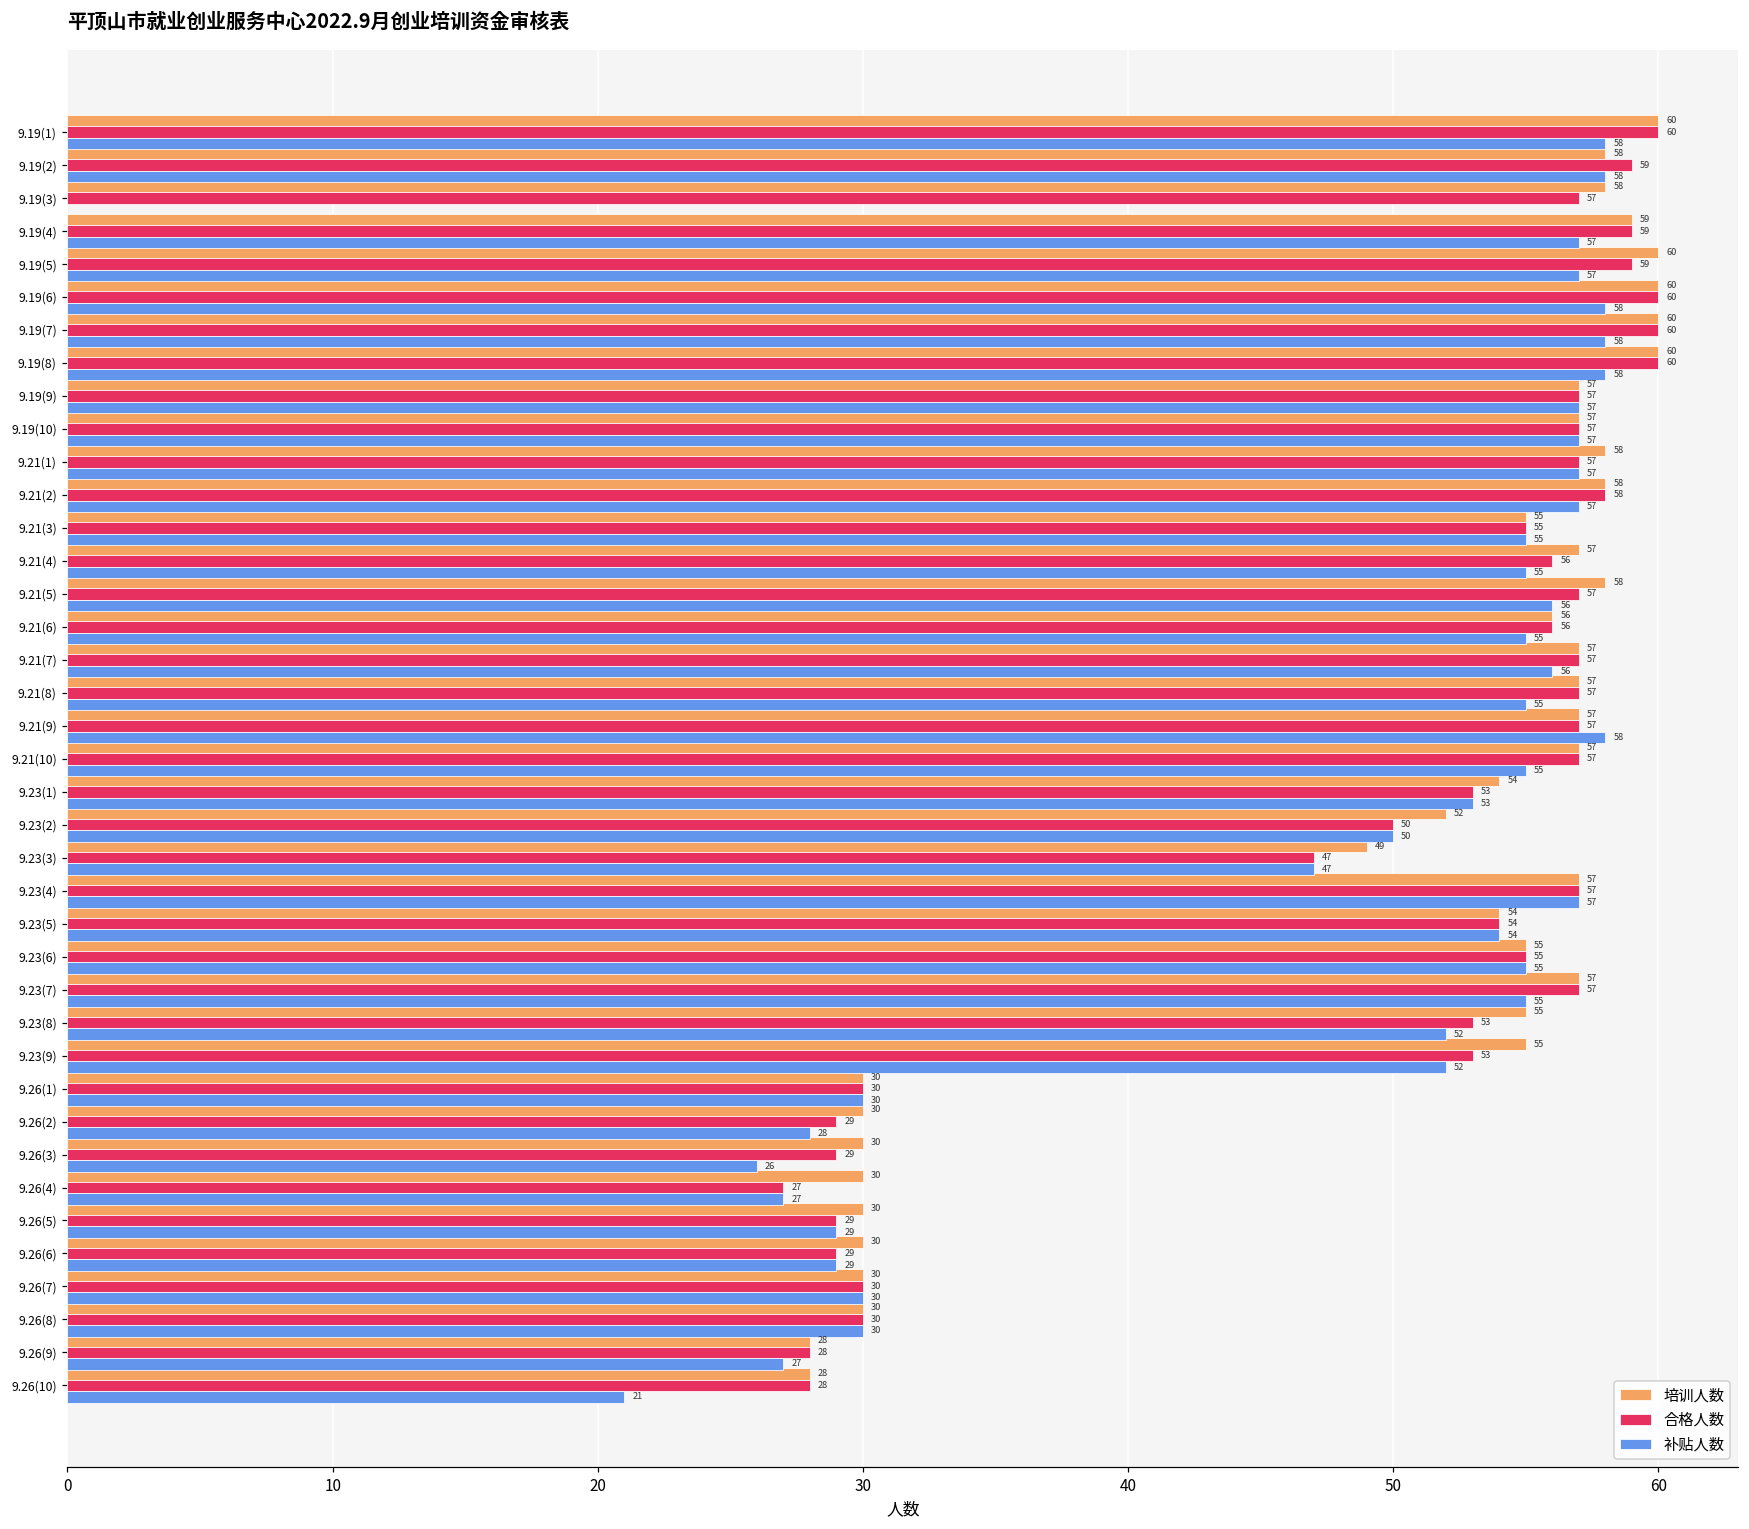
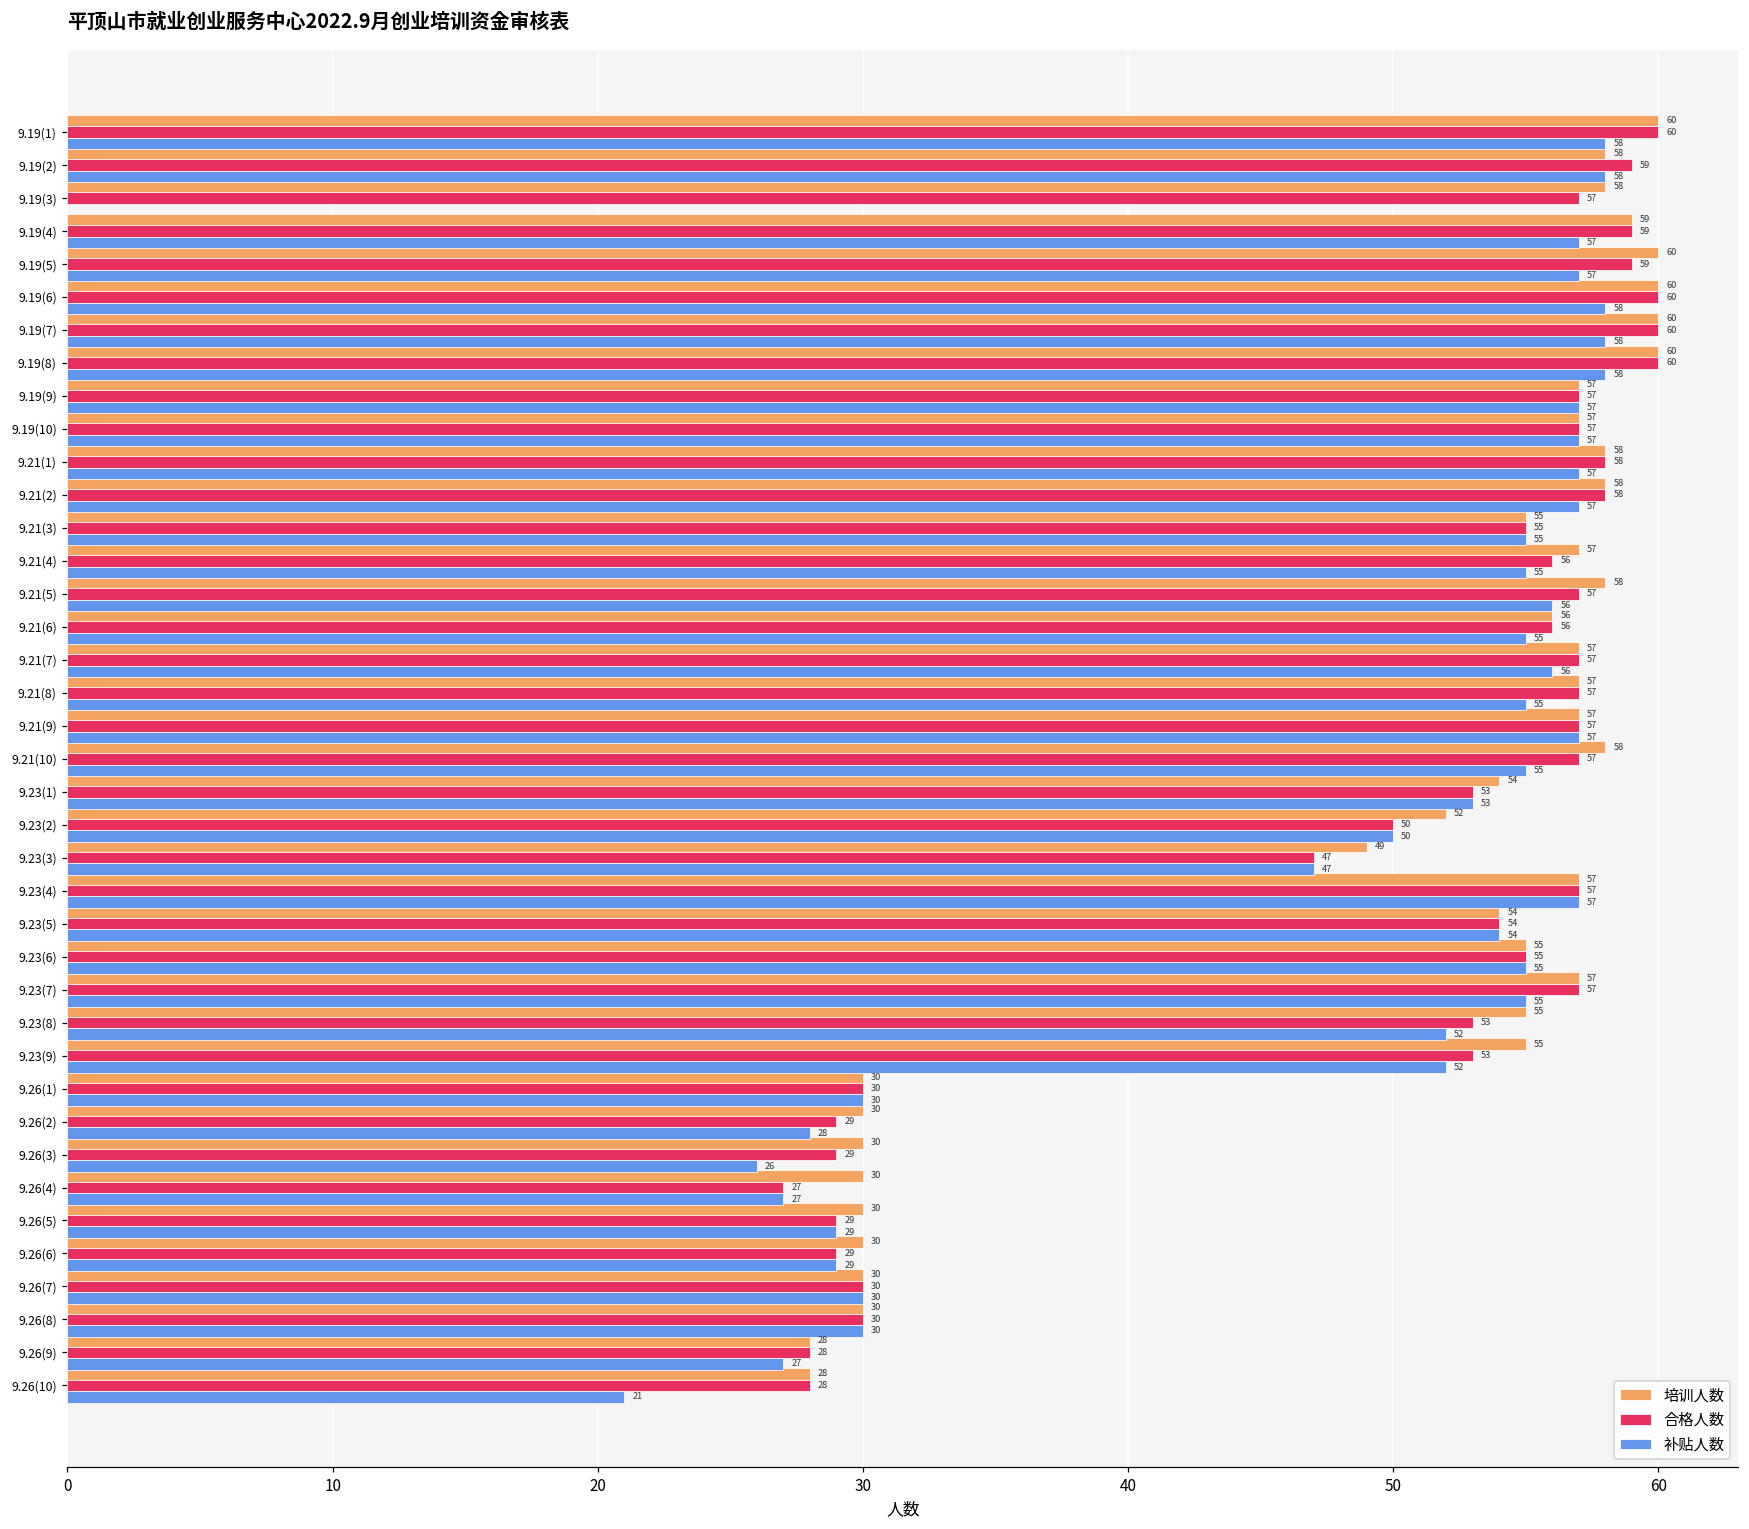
  {
    "培训人数": {
      "9.19(1)": 60,
      "9.19(2)": 58,
      "9.19(3)": 58,
      "9.19(4)": 59,
      "9.19(5)": 60,
      "9.19(6)": 60,
      "9.19(7)": 60,
      "9.19(8)": 60,
      "9.19(9)": 57,
      "9.19(10)": 57,
      "9.21(1)": 58,
      "9.21(2)": 58,
      "9.21(3)": 55,
      "9.21(4)": 57,
      "9.21(5)": 58,
      "9.21(6)": 56,
      "9.21(7)": 57,
      "9.21(8)": 57,
      "9.21(9)": 57,
-     "9.21(10)": 57,
+     "9.21(10)": 58,
      "9.23(1)": 54,
      "9.23(2)": 52,
      "9.23(3)": 49,
      "9.23(4)": 57,
      "9.23(5)": 54,
      "9.23(6)": 55,
      "9.23(7)": 57,
      "9.23(8)": 55,
      "9.23(9)": 55,
      "9.26(1)": 30,
      "9.26(2)": 30,
      "9.26(3)": 30,
      "9.26(4)": 30,
      "9.26(5)": 30,
      "9.26(6)": 30,
      "9.26(7)": 30,
      "9.26(8)": 30,
      "9.26(9)": 28,
      "9.26(10)": 28
    },
    "合格人数": {
      "9.19(1)": 60,
      "9.19(2)": 59,
      "9.19(3)": 57,
      "9.19(4)": 59,
      "9.19(5)": 59,
      "9.19(6)": 60,
      "9.19(7)": 60,
      "9.19(8)": 60,
      "9.19(9)": 57,
      "9.19(10)": 57,
-     "9.21(1)": 57,
+     "9.21(1)": 58,
      "9.21(2)": 58,
      "9.21(3)": 55,
      "9.21(4)": 56,
      "9.21(5)": 57,
      "9.21(6)": 56,
      "9.21(7)": 57,
      "9.21(8)": 57,
      "9.21(9)": 57,
      "9.21(10)": 57,
      "9.23(1)": 53,
      "9.23(2)": 50,
      "9.23(3)": 47,
      "9.23(4)": 57,
      "9.23(5)": 54,
      "9.23(6)": 55,
      "9.23(7)": 57,
      "9.23(8)": 53,
      "9.23(9)": 53,
      "9.26(1)": 30,
      "9.26(2)": 29,
      "9.26(3)": 29,
      "9.26(4)": 27,
      "9.26(5)": 29,
      "9.26(6)": 29,
      "9.26(7)": 30,
      "9.26(8)": 30,
      "9.26(9)": 28,
      "9.26(10)": 28
    },
    "补贴人数": {
      "9.19(1)": 58,
      "9.19(2)": 58,
      "9.19(4)": 57,
      "9.19(5)": 57,
      "9.19(6)": 58,
      "9.19(7)": 58,
      "9.19(8)": 58,
      "9.19(9)": 57,
      "9.19(10)": 57,
      "9.21(1)": 57,
      "9.21(2)": 57,
      "9.21(3)": 55,
      "9.21(4)": 55,
      "9.21(5)": 56,
      "9.21(6)": 55,
      "9.21(7)": 56,
      "9.21(8)": 55,
-     "9.21(9)": 58,
+     "9.21(9)": 57,
      "9.21(10)": 55,
      "9.23(1)": 53,
      "9.23(2)": 50,
      "9.23(3)": 47,
      "9.23(4)": 57,
      "9.23(5)": 54,
      "9.23(6)": 55,
      "9.23(7)": 55,
      "9.23(8)": 52,
      "9.23(9)": 52,
      "9.26(1)": 30,
      "9.26(2)": 28,
      "9.26(3)": 26,
      "9.26(4)": 27,
      "9.26(5)": 29,
      "9.26(6)": 29,
      "9.26(7)": 30,
      "9.26(8)": 30,
      "9.26(9)": 27,
      "9.26(10)": 21
    }
  }
